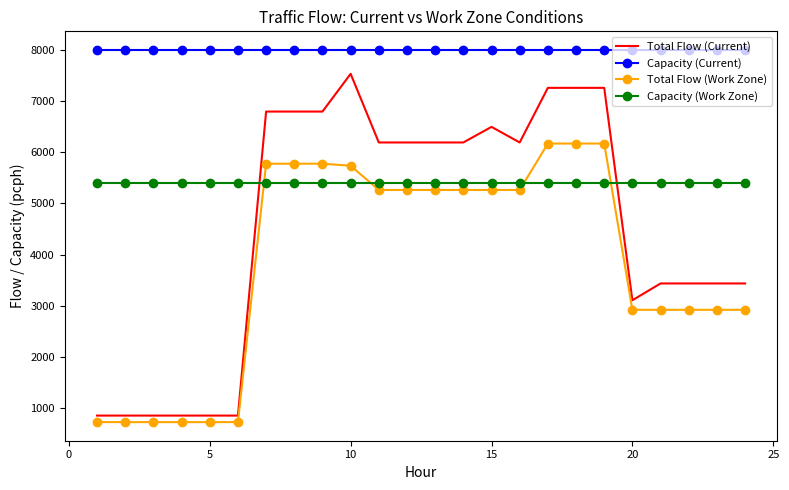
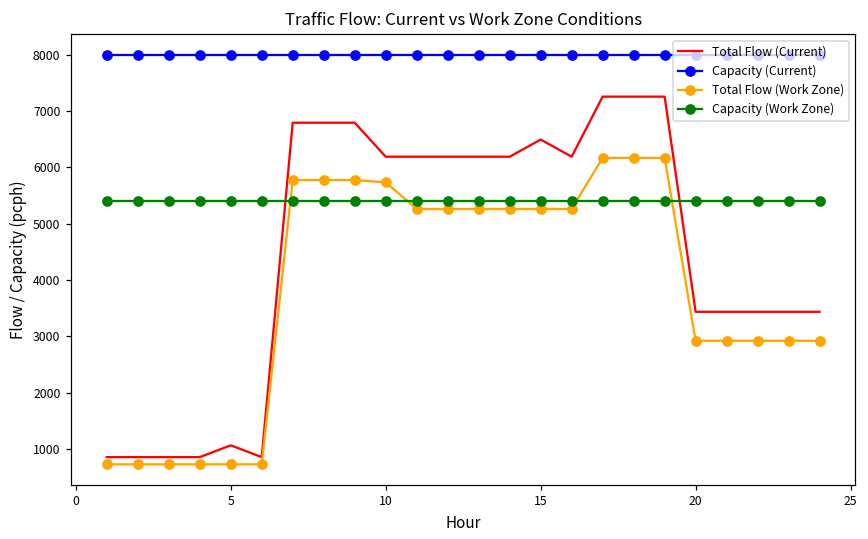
  {
    "Total Flow (Current)": {
-     "5": 900,
-     "10": 7500,
+     "5": 1100,
+     "10": 6200,
      "15": 6500,
-     "20": 3100
+     "20": 3400
    },
    "Capacity (Current)": {
      "5": 8000,
      "10": 8000,
      "15": 8000
    },
    "Total Flow (Work Zone)": {
      "5": 700,
      "10": 5700,
      "15": 5300,
      "20": 2900
    },
    "Capacity (Work Zone)": {
      "5": 5400,
      "10": 5400,
      "15": 5400,
      "20": 5400
    }
  }
